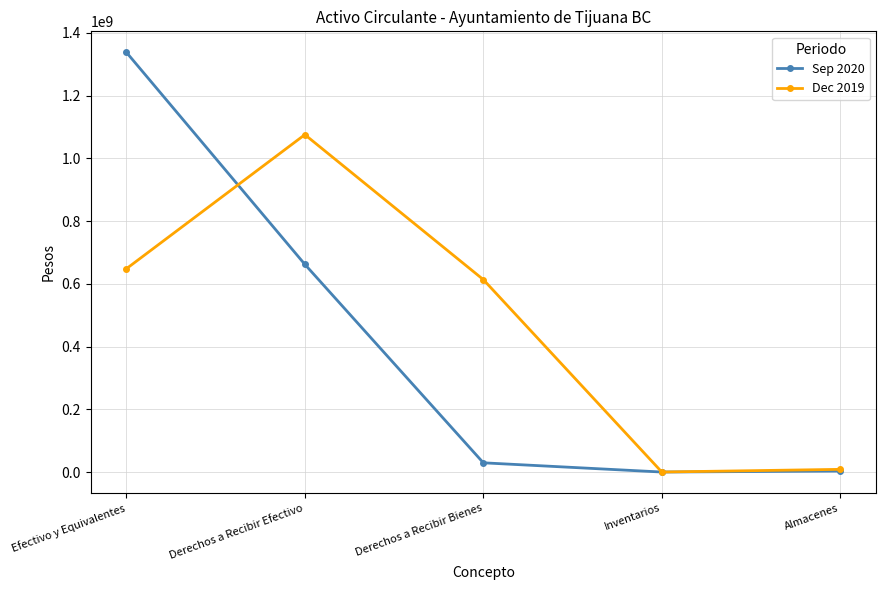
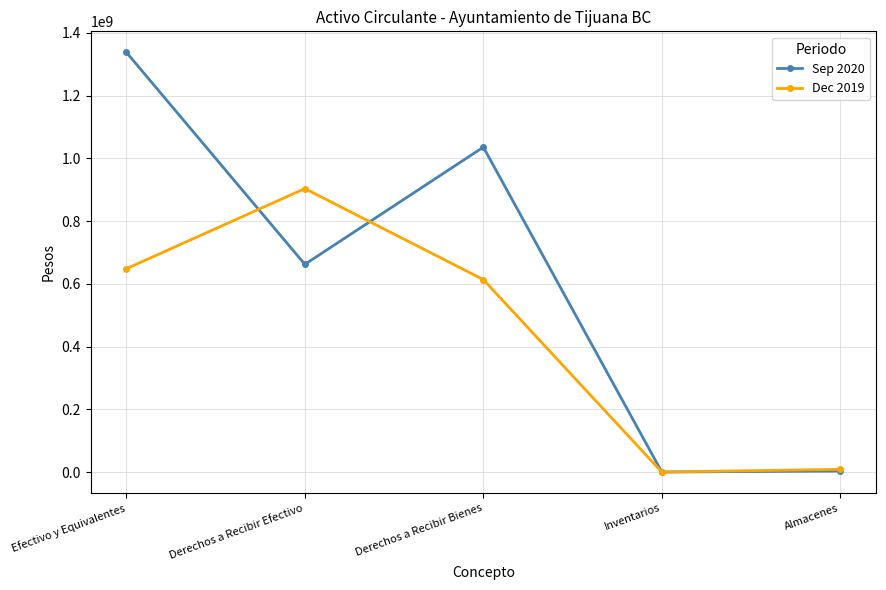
  {
    "Sep 2020": {
      "Efectivo y Equivalentes": 1340000000,
      "Derechos a Recibir Efectivo": 660000000,
-     "Derechos a Recibir Bienes": 30000000
+     "Derechos a Recibir Bienes": 1040000000
    },
    "Dec 2019": {
      "Efectivo y Equivalentes": 650000000,
-     "Derechos a Recibir Efectivo": 1080000000,
+     "Derechos a Recibir Efectivo": 900000000,
      "Derechos a Recibir Bienes": 610000000
    }
  }
